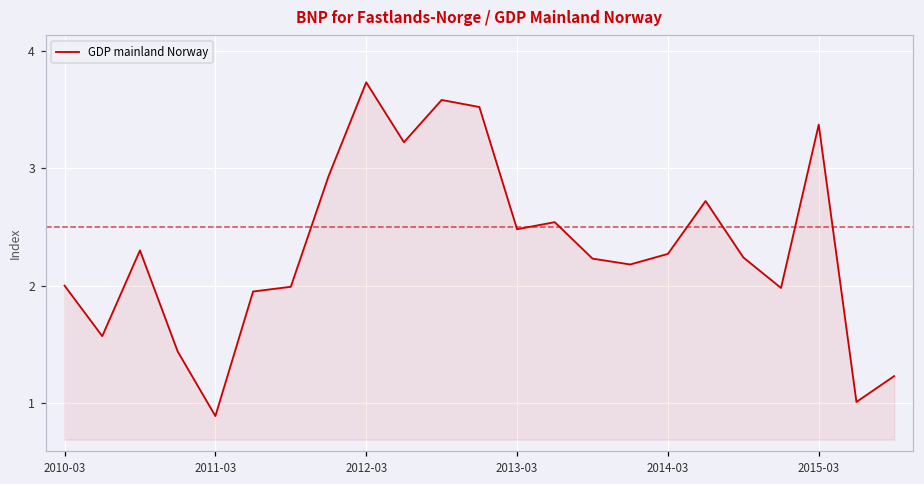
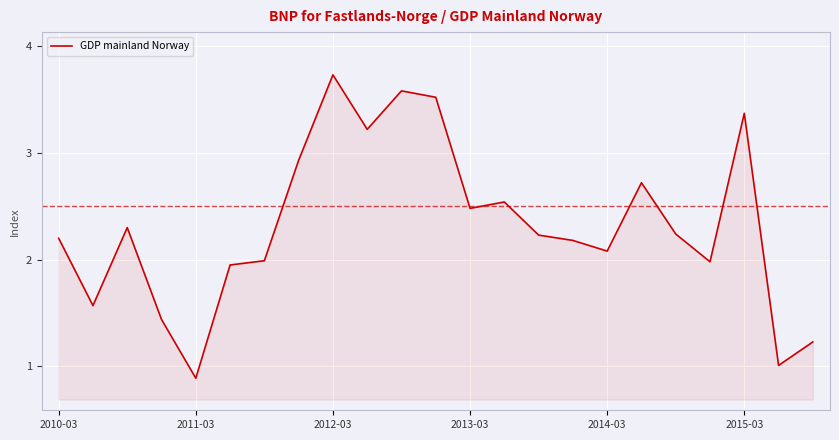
  {
-   "2010-03": 2.0,
+   "2010-03": 2.2,
    "2011-03": 0.89,
    "2012-03": 3.73,
    "2013-03": 2.48,
-   "2014-03": 2.27,
+   "2014-03": 2.08,
    "2015-03": 3.37
  }
